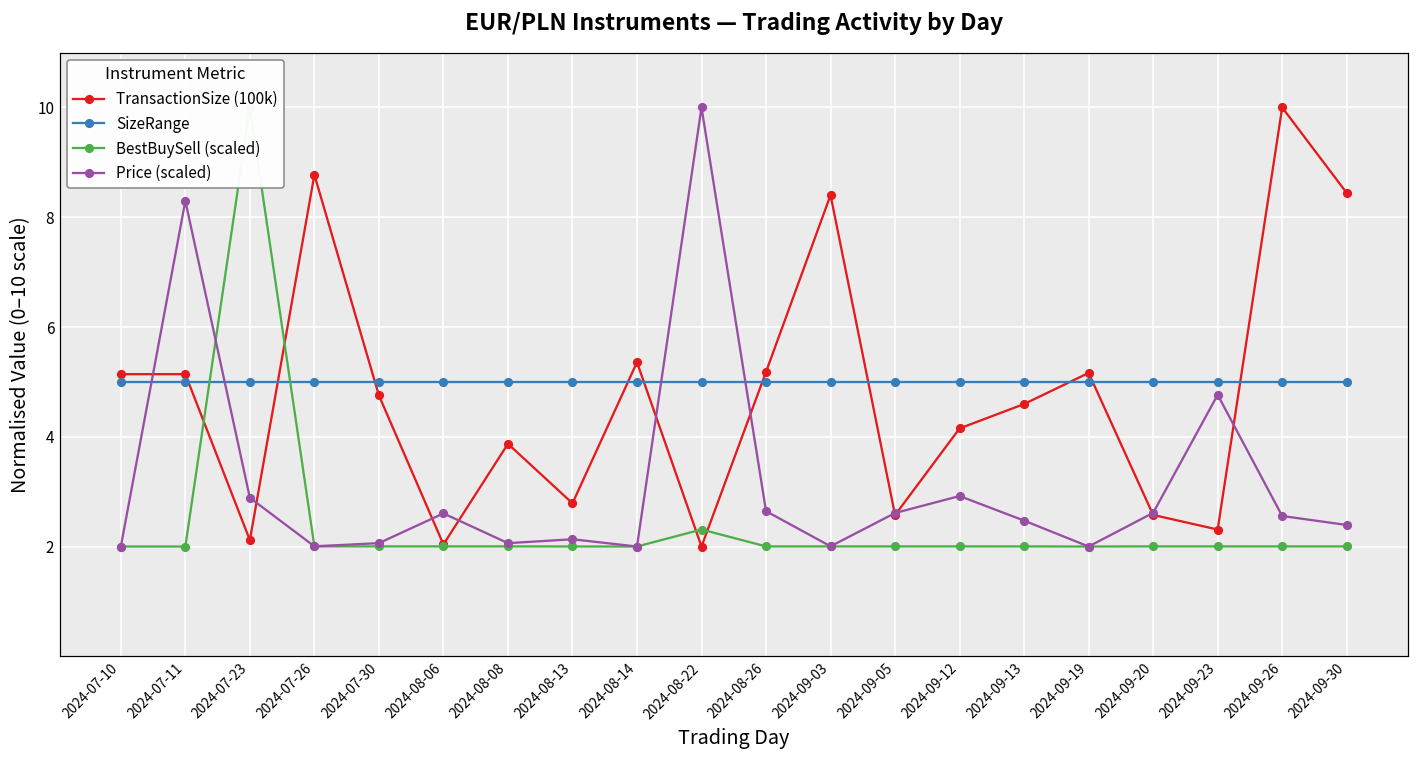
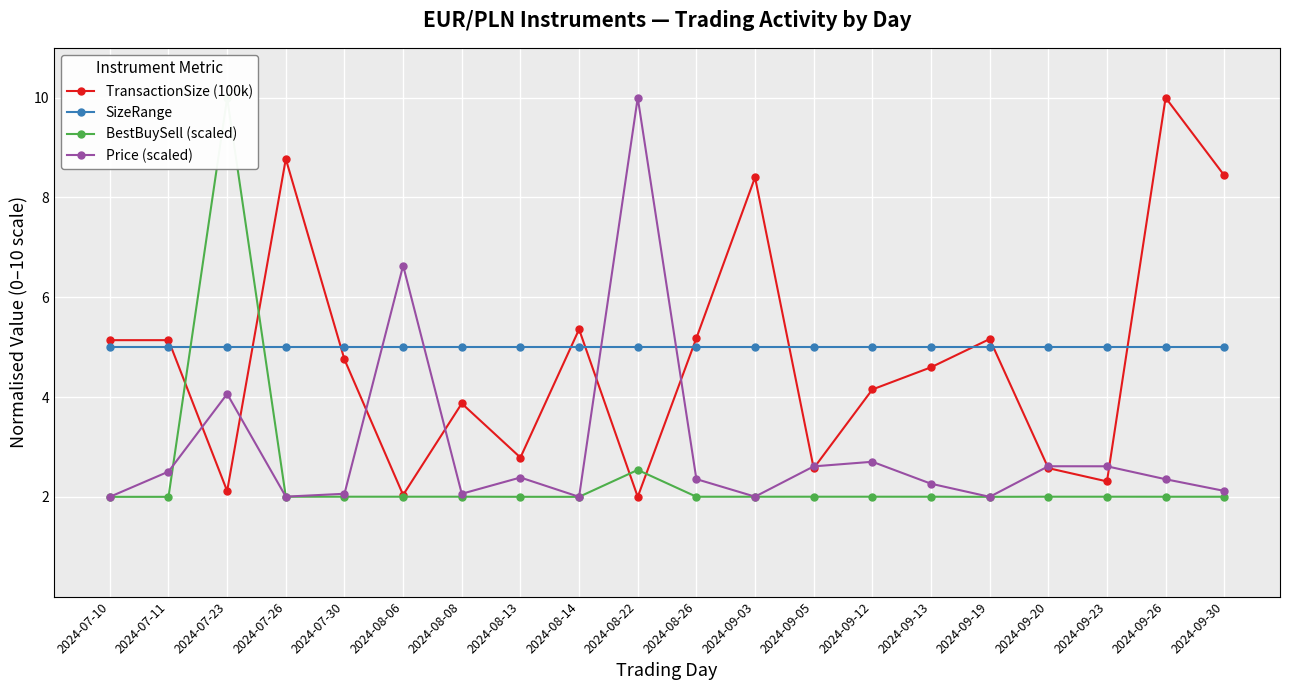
  {
    "TransactionSize (100k)": {
      "2024-07-10": 5.1,
      "2024-07-11": 5.1,
      "2024-07-23": 2.1,
      "2024-07-26": 8.8,
      "2024-07-30": 4.8,
      "2024-08-08": 3.9,
      "2024-08-13": 2.8,
      "2024-08-14": 5.4,
      "2024-08-22": 2.0,
      "2024-08-26": 5.2,
      "2024-09-03": 8.4,
      "2024-09-12": 4.2,
      "2024-09-13": 4.6,
      "2024-09-19": 5.2,
      "2024-09-23": 2.3,
      "2024-09-26": 10.0,
      "2024-09-30": 8.4
    },
    "SizeRange": {
      "2024-07-10": 5.0,
      "2024-07-11": 5.0,
      "2024-07-23": 5.0,
      "2024-07-26": 5.0,
      "2024-07-30": 5.0,
      "2024-08-06": 5.0,
      "2024-08-08": 5.0,
      "2024-08-13": 5.0,
      "2024-08-14": 5.0,
      "2024-08-22": 5.0,
      "2024-08-26": 5.0,
      "2024-09-03": 5.0,
      "2024-09-05": 5.0,
      "2024-09-12": 5.0,
      "2024-09-13": 5.0,
      "2024-09-19": 5.0,
      "2024-09-20": 5.0,
      "2024-09-23": 5.0,
      "2024-09-26": 5.0,
      "2024-09-30": 5.0
    },
    "BestBuySell (scaled)": {
      "2024-07-11": 2.0,
      "2024-07-30": 2.0,
      "2024-08-08": 2.0,
      "2024-08-13": 2.0,
-     "2024-08-22": 2.3,
+     "2024-08-22": 2.5,
      "2024-08-26": 2.0,
      "2024-09-05": 2.0,
      "2024-09-12": 2.0,
      "2024-09-13": 2.0,
      "2024-09-20": 2.0,
      "2024-09-23": 2.0,
      "2024-09-26": 2.0,
      "2024-09-30": 2.0
    },
    "Price (scaled)": {
-     "2024-07-11": 8.3,
-     "2024-07-23": 2.9,
+     "2024-07-11": 2.5,
+     "2024-07-23": 4.1,
      "2024-07-30": 2.1,
-     "2024-08-06": 2.6,
+     "2024-08-06": 6.6,
      "2024-08-08": 2.1,
-     "2024-08-13": 2.1,
+     "2024-08-13": 2.4,
      "2024-08-22": 10.0,
-     "2024-08-26": 2.6,
-     "2024-09-12": 2.9,
-     "2024-09-13": 2.5,
-     "2024-09-23": 4.8,
-     "2024-09-26": 2.6,
-     "2024-09-30": 2.4
+     "2024-08-26": 2.4,
+     "2024-09-12": 2.7,
+     "2024-09-13": 2.3,
+     "2024-09-23": 2.6,
+     "2024-09-26": 2.4,
+     "2024-09-30": 2.1
    }
  }
